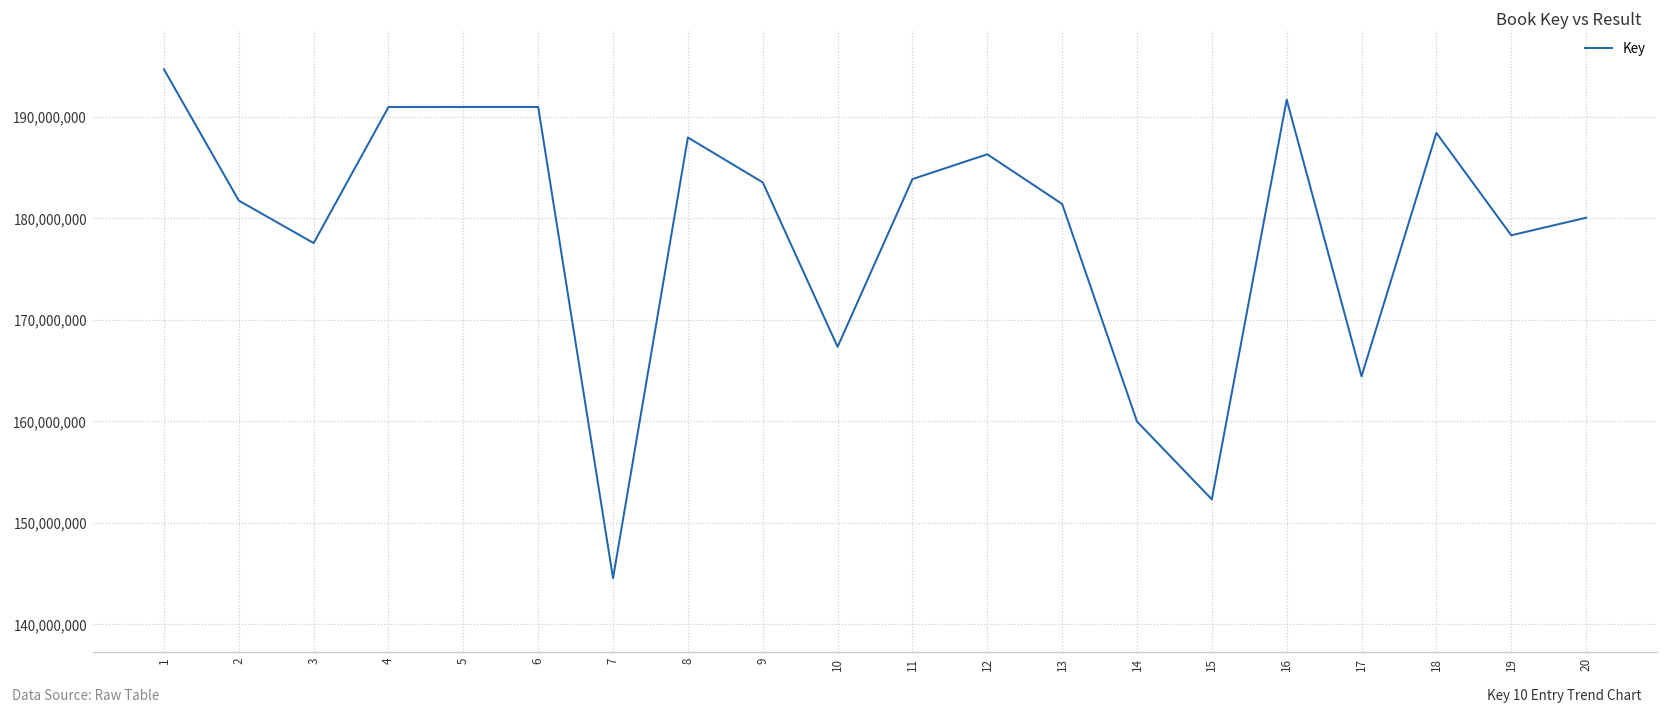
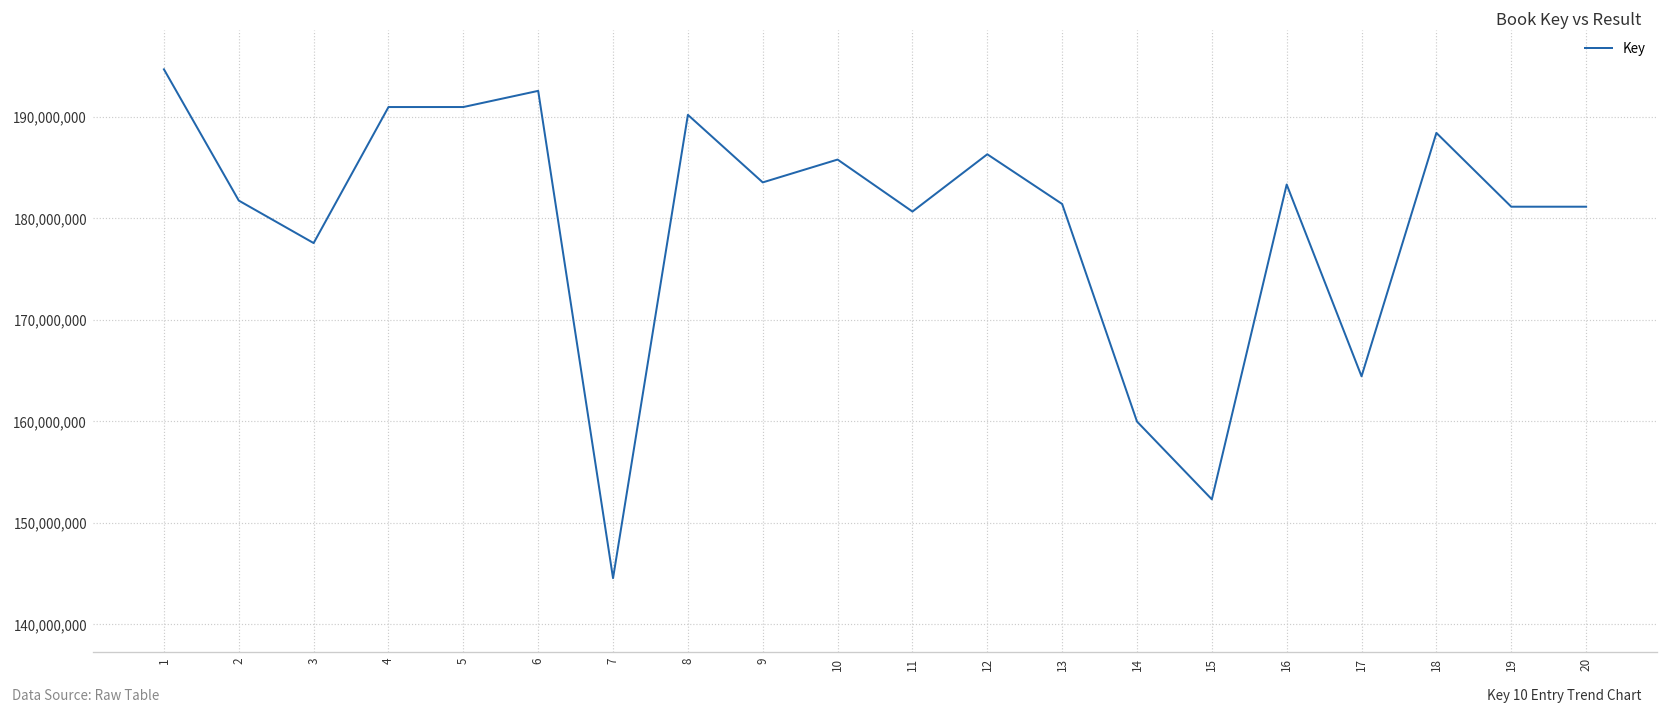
  {
    "1": "195,000,000",
    "2": "182,000,000",
    "3": "178,000,000",
    "4": "191,000,000",
    "5": "191,000,000",
-   "6": "191,000,000",
+   "6": "193,000,000",
    "7": "145,000,000",
-   "8": "188,000,000",
+   "8": "190,000,000",
    "9": "184,000,000",
-   "10": "167,000,000",
-   "11": "184,000,000",
+   "10": "186,000,000",
+   "11": "181,000,000",
    "12": "186,000,000",
    "13": "181,000,000",
    "14": "160,000,000",
    "15": "152,000,000",
-   "16": "192,000,000",
+   "16": "183,000,000",
    "17": "164,000,000",
    "18": "188,000,000",
-   "19": "178,000,000",
-   "20": "180,000,000"
+   "19": "181,000,000",
+   "20": "181,000,000"
  }
